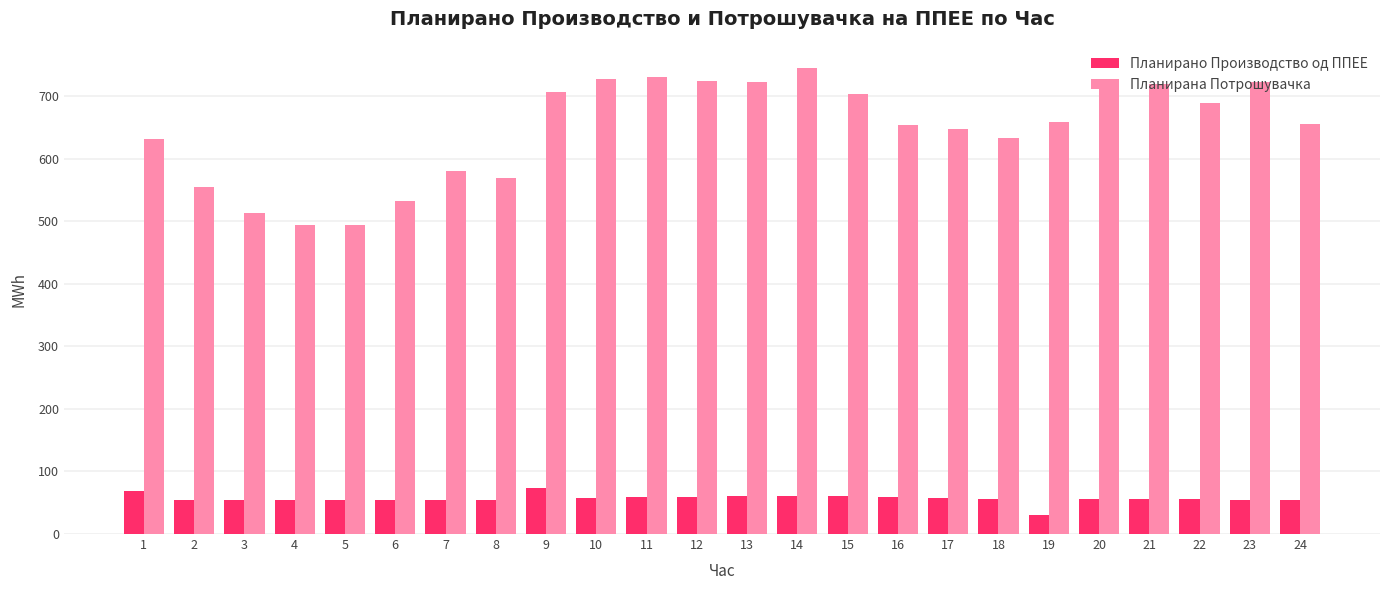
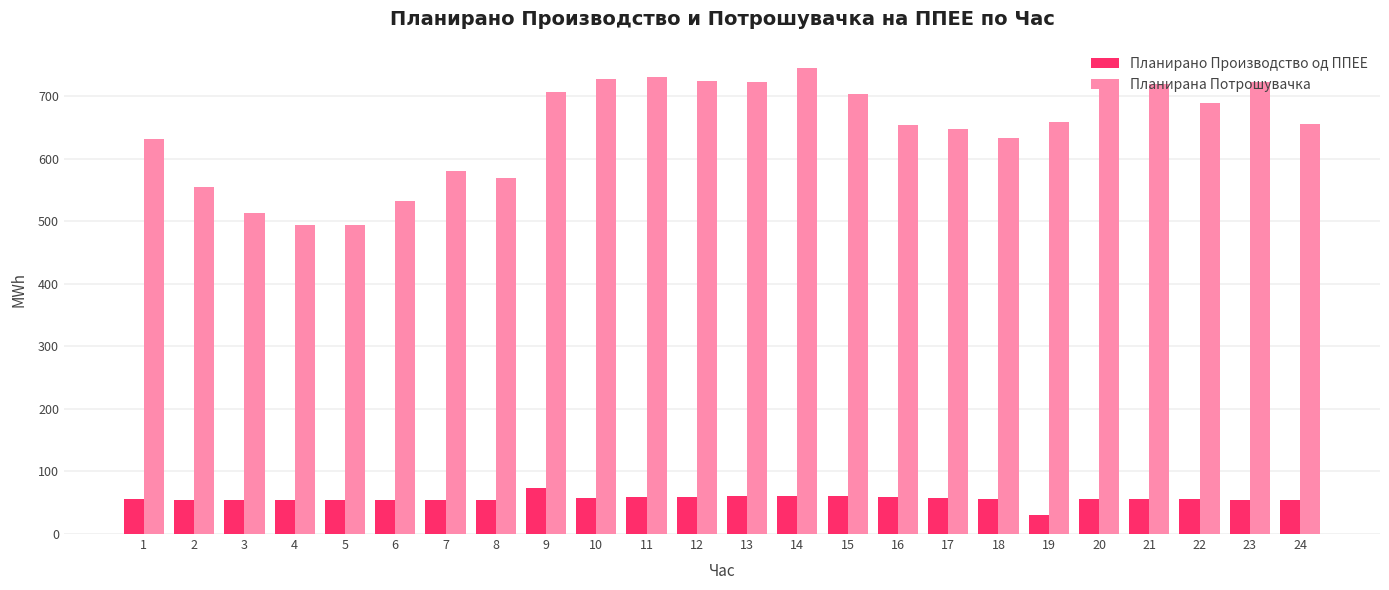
  {
    "Планирано Производство од ППЕЕ": {
-     "1": 70,
+     "1": 60,
      "2": 60,
      "3": 50,
      "4": 50,
      "5": 50,
      "6": 50,
      "7": 50,
      "8": 50,
      "9": 70,
      "10": 60,
      "11": 60,
      "12": 60,
      "13": 60,
      "14": 60,
      "15": 60,
      "16": 60,
      "17": 60,
      "18": 60,
      "19": 30,
      "20": 60,
      "21": 60,
      "22": 60,
      "23": 50,
      "24": 50
    },
    "Планирана Потрошувачка": {
      "1": 630,
      "2": 560,
      "3": 510,
      "4": 490,
      "5": 490,
      "6": 530,
      "7": 580,
      "8": 570,
      "9": 710,
      "10": 730,
      "11": 730,
      "12": 720,
      "13": 720,
      "14": 750,
      "15": 700,
      "16": 650,
      "17": 650,
      "18": 630,
      "19": 660,
      "20": 710,
      "21": 720,
      "22": 690,
      "23": 720,
      "24": 660
    }
  }
